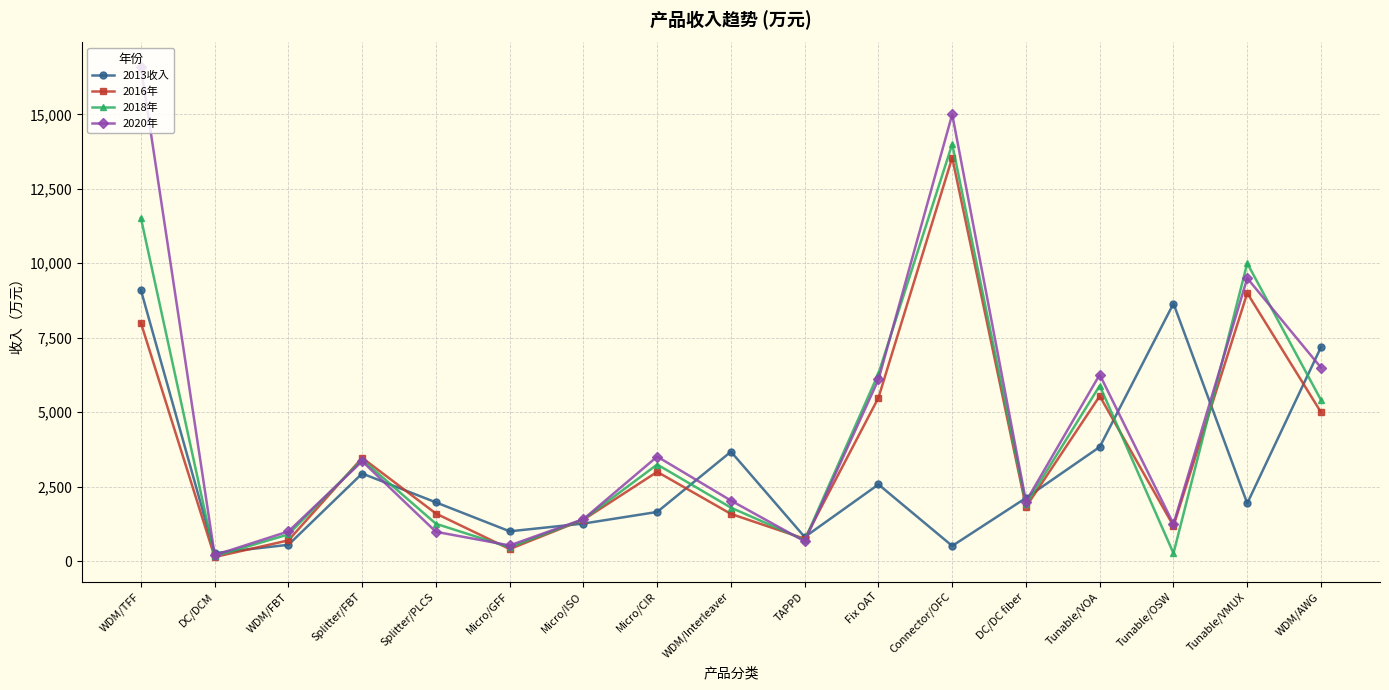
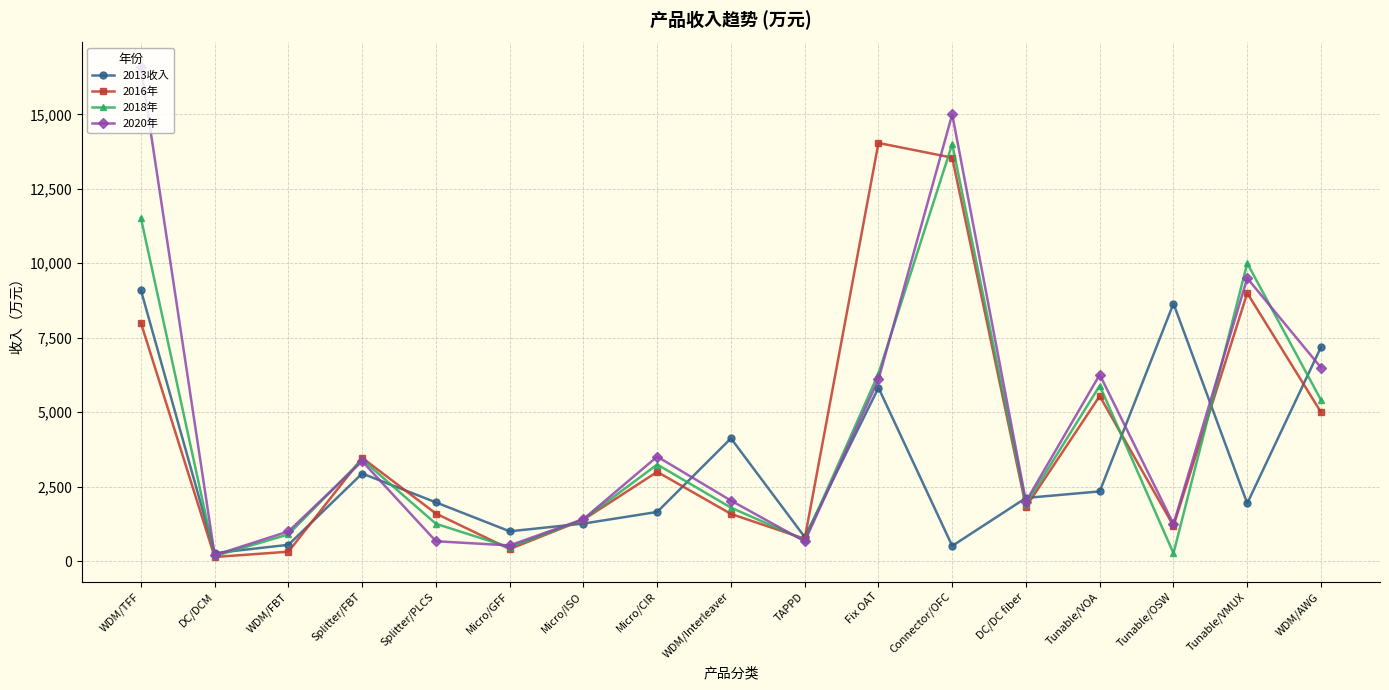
  {
    "2013收入": {
      "WDM/TFF": "9,100",
      "WDM/FBT": "600",
      "Splitter/FBT": "2,900",
      "Splitter/PLCS": "2,000",
      "Micro/GFF": "1,000",
      "Micro/ISO": "1,300",
      "Micro/CIR": "1,700",
-     "WDM/Interleaver": "3,700",
-     "Fix OAT": "2,600",
+     "WDM/Interleaver": "4,100",
+     "Fix OAT": "5,800",
      "Connector/OFC": "500",
      "DC/DC fiber": "2,100",
-     "Tunable/VOA": "3,800",
+     "Tunable/VOA": "2,300",
      "Tunable/OSW": "8,600",
      "Tunable/VMUX": "1,900",
      "WDM/AWG": "7,200"
    },
    "2016年": {
      "WDM/TFF": "8,000",
-     "WDM/FBT": "700",
+     "WDM/FBT": "300",
      "Splitter/PLCS": "1,600",
      "Micro/CIR": "3,000",
      "WDM/Interleaver": "1,600",
-     "Fix OAT": "5,500",
+     "Fix OAT": "14,000",
      "Connector/OFC": "13,500",
      "DC/DC fiber": "1,800",
      "Tunable/VOA": "5,500",
      "Tunable/VMUX": "9,000",
      "WDM/AWG": "5,000"
    },
    "2018年": {
      "WDM/TFF": "11,500",
      "WDM/FBT": "900",
      "Splitter/PLCS": "1,300",
      "Micro/CIR": "3,200",
      "WDM/Interleaver": "1,800",
      "Fix OAT": "6,300",
      "Connector/OFC": "14,000",
      "DC/DC fiber": "1,900",
      "Tunable/VOA": "5,900",
      "Tunable/OSW": "300",
      "Tunable/VMUX": "10,000",
      "WDM/AWG": "5,400"
    },
    "2020年": {
      "WDM/FBT": "1,000",
-     "Splitter/PLCS": "1,000",
+     "Splitter/PLCS": "700",
      "Micro/CIR": "3,500",
      "WDM/Interleaver": "2,000",
      "Fix OAT": "6,100",
      "Connector/OFC": "15,000",
      "DC/DC fiber": "2,000",
      "Tunable/VOA": "6,300",
      "Tunable/VMUX": "9,500",
      "WDM/AWG": "6,500"
    }
  }
